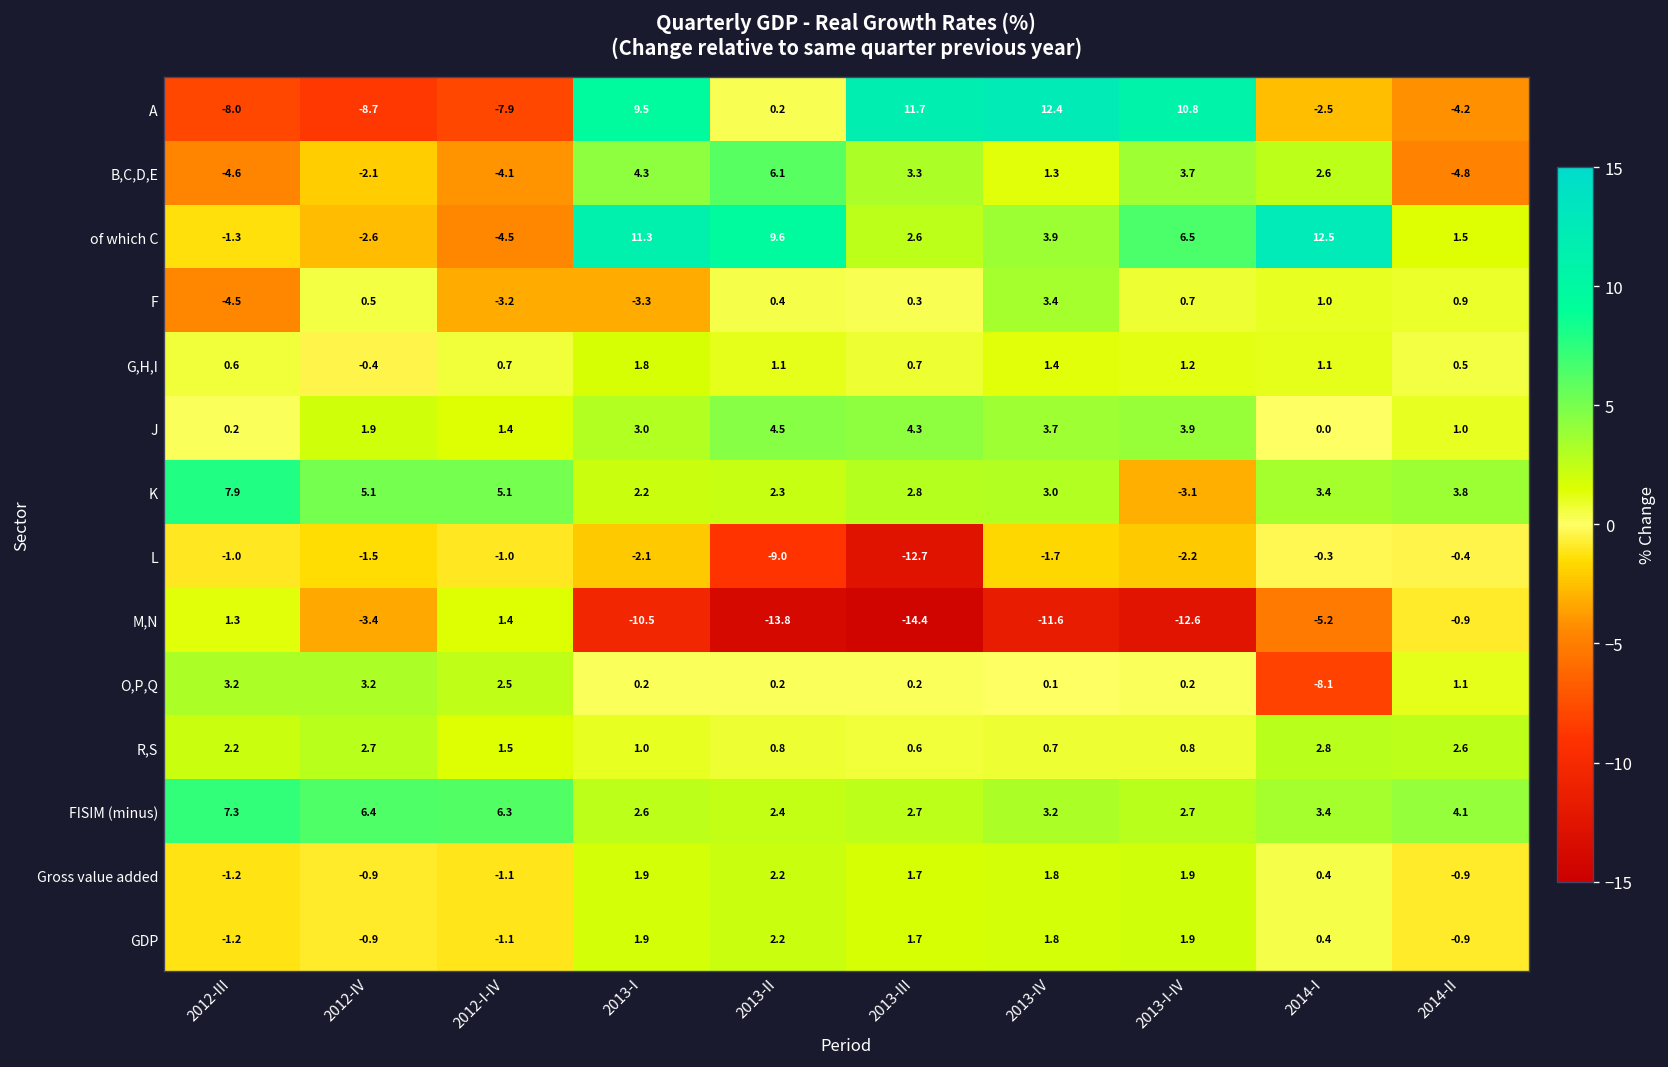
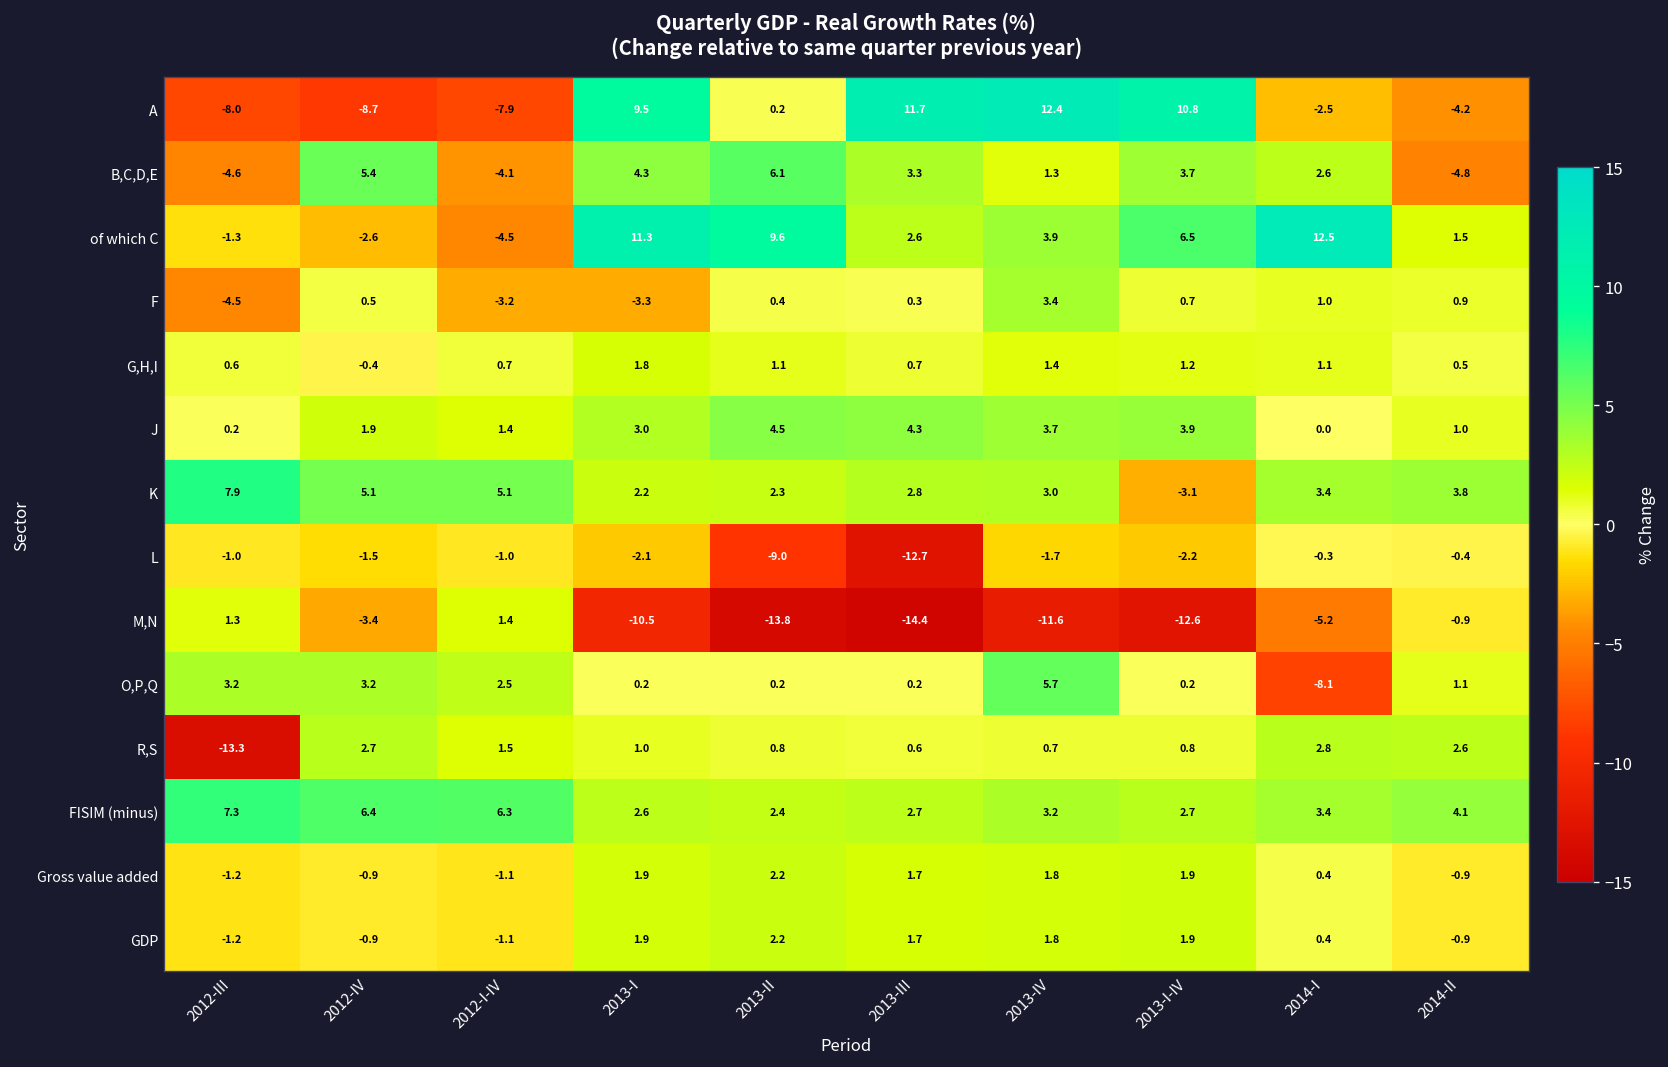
  {
    "A": {
      "2012-III": -8.0,
      "2012-IV": -8.7,
      "2012-I-IV": -7.9,
      "2013-I": 9.5,
      "2013-II": 0.2,
      "2013-III": 11.7,
      "2013-IV": 12.4,
      "2013-I-IV": 10.8,
      "2014-I": -2.5,
      "2014-II": -4.2
    },
    "B,C,D,E": {
      "2012-III": -4.6,
-     "2012-IV": -2.1,
+     "2012-IV": 5.4,
      "2012-I-IV": -4.1,
      "2013-I": 4.3,
      "2013-II": 6.1,
      "2013-III": 3.3,
      "2013-IV": 1.3,
      "2013-I-IV": 3.7,
      "2014-I": 2.6,
      "2014-II": -4.8
    },
    "of which C": {
      "2012-III": -1.3,
      "2012-IV": -2.6,
      "2012-I-IV": -4.5,
      "2013-I": 11.3,
      "2013-II": 9.6,
      "2013-III": 2.6,
      "2013-IV": 3.9,
      "2013-I-IV": 6.5,
      "2014-I": 12.5,
      "2014-II": 1.5
    },
    "F": {
      "2012-III": -4.5,
      "2012-IV": 0.5,
      "2012-I-IV": -3.2,
      "2013-I": -3.3,
      "2013-II": 0.4,
      "2013-III": 0.3,
      "2013-IV": 3.4,
      "2013-I-IV": 0.7,
      "2014-I": 1.0,
      "2014-II": 0.9
    },
    "G,H,I": {
      "2012-III": 0.6,
      "2012-IV": -0.4,
      "2012-I-IV": 0.7,
      "2013-I": 1.8,
      "2013-II": 1.1,
      "2013-III": 0.7,
      "2013-IV": 1.4,
      "2013-I-IV": 1.2,
      "2014-I": 1.1,
      "2014-II": 0.5
    },
    "J": {
      "2012-III": 0.2,
      "2012-IV": 1.9,
      "2012-I-IV": 1.4,
      "2013-I": 3.0,
      "2013-II": 4.5,
      "2013-III": 4.3,
      "2013-IV": 3.7,
      "2013-I-IV": 3.9,
      "2014-I": 0.0,
      "2014-II": 1.0
    },
    "K": {
      "2012-III": 7.9,
      "2012-IV": 5.1,
      "2012-I-IV": 5.1,
      "2013-I": 2.2,
      "2013-II": 2.3,
      "2013-III": 2.8,
      "2013-IV": 3.0,
      "2013-I-IV": -3.1,
      "2014-I": 3.4,
      "2014-II": 3.8
    },
    "L": {
      "2012-III": -1.0,
      "2012-IV": -1.5,
      "2012-I-IV": -1.0,
      "2013-I": -2.1,
      "2013-II": -9.0,
      "2013-III": -12.7,
      "2013-IV": -1.7,
      "2013-I-IV": -2.2,
      "2014-I": -0.3,
      "2014-II": -0.4
    },
    "M,N": {
      "2012-III": 1.3,
      "2012-IV": -3.4,
      "2012-I-IV": 1.4,
      "2013-I": -10.5,
      "2013-II": -13.8,
      "2013-III": -14.4,
      "2013-IV": -11.6,
      "2013-I-IV": -12.6,
      "2014-I": -5.2,
      "2014-II": -0.9
    },
    "O,P,Q": {
      "2012-III": 3.2,
      "2012-IV": 3.2,
      "2012-I-IV": 2.5,
      "2013-I": 0.2,
      "2013-II": 0.2,
      "2013-III": 0.2,
-     "2013-IV": 0.1,
+     "2013-IV": 5.7,
      "2013-I-IV": 0.2,
      "2014-I": -8.1,
      "2014-II": 1.1
    },
    "R,S": {
-     "2012-III": 2.2,
+     "2012-III": -13.3,
      "2012-IV": 2.7,
      "2012-I-IV": 1.5,
      "2013-I": 1.0,
      "2013-II": 0.8,
      "2013-III": 0.6,
      "2013-IV": 0.7,
      "2013-I-IV": 0.8,
      "2014-I": 2.8,
      "2014-II": 2.6
    },
    "FISIM (minus)": {
      "2012-III": 7.3,
      "2012-IV": 6.4,
      "2012-I-IV": 6.3,
      "2013-I": 2.6,
      "2013-II": 2.4,
      "2013-III": 2.7,
      "2013-IV": 3.2,
      "2013-I-IV": 2.7,
      "2014-I": 3.4,
      "2014-II": 4.1
    },
    "Gross value added": {
      "2012-III": -1.2,
      "2012-IV": -0.9,
      "2012-I-IV": -1.1,
      "2013-I": 1.9,
      "2013-II": 2.2,
      "2013-III": 1.7,
      "2013-IV": 1.8,
      "2013-I-IV": 1.9,
      "2014-I": 0.4,
      "2014-II": -0.9
    },
    "GDP": {
      "2012-III": -1.2,
      "2012-IV": -0.9,
      "2012-I-IV": -1.1,
      "2013-I": 1.9,
      "2013-II": 2.2,
      "2013-III": 1.7,
      "2013-IV": 1.8,
      "2013-I-IV": 1.9,
      "2014-I": 0.4,
      "2014-II": -0.9
    }
  }
